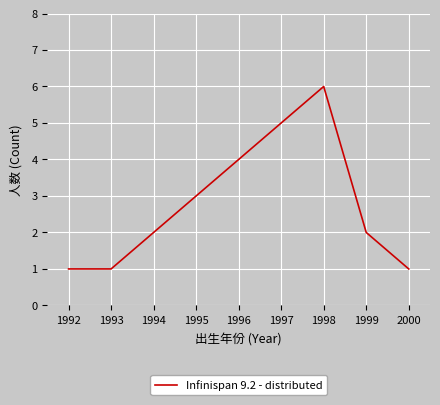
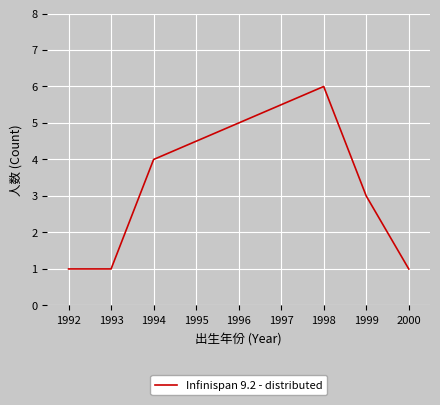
  {
    "1992": 1,
    "1993": 1,
-   "1994": 2,
+   "1994": 4,
    "1998": 6,
-   "1999": 2,
+   "1999": 3,
    "2000": 1
  }
